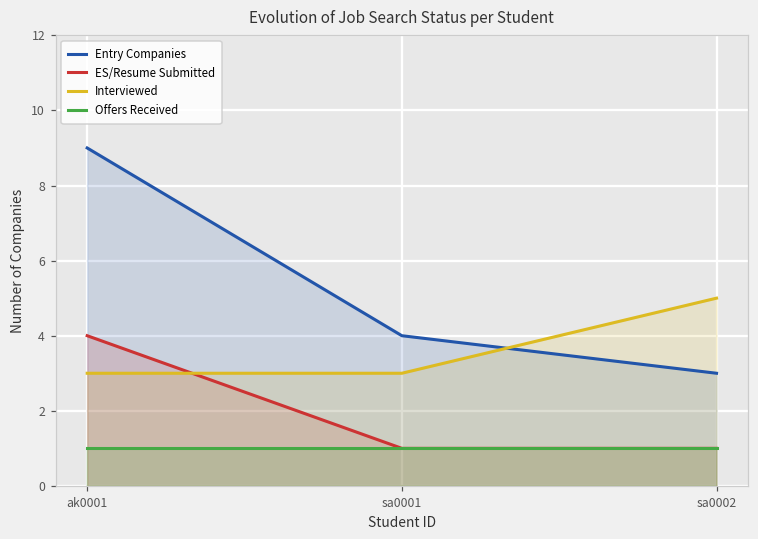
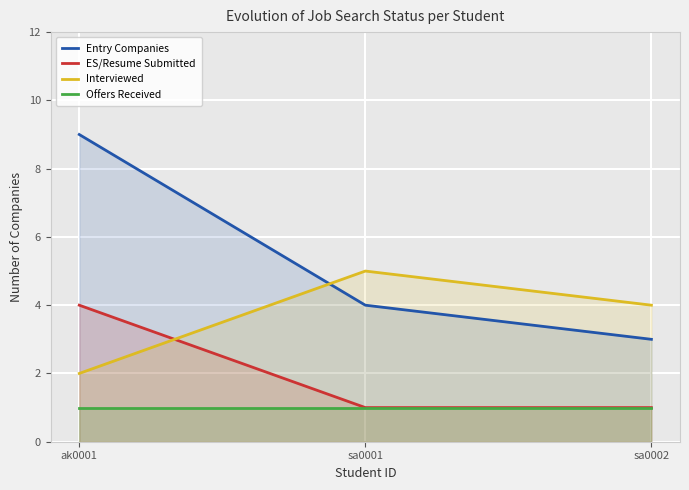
  {
    "Entry Companies": {
      "ak0001": 9,
      "sa0001": 4,
      "sa0002": 3
    },
    "ES/Resume Submitted": {
      "ak0001": 4
    },
    "Interviewed": {
-     "ak0001": 3,
-     "sa0001": 3,
-     "sa0002": 5
+     "ak0001": 2,
+     "sa0001": 5,
+     "sa0002": 4
    },
    "Offers Received": {
      "ak0001": 1
    }
  }
